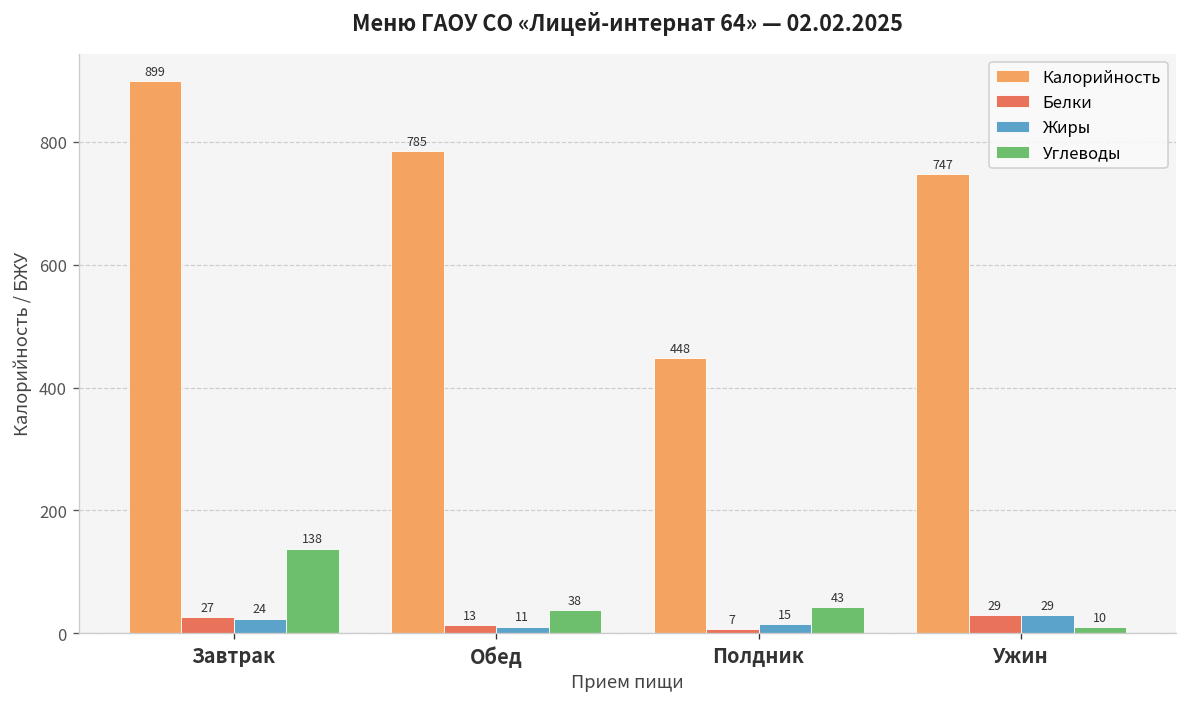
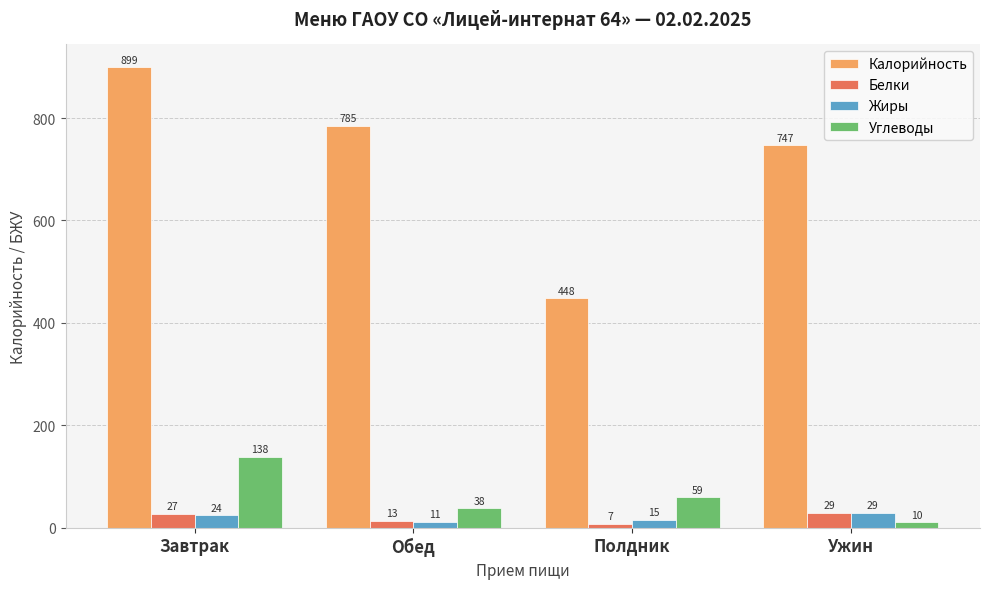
  {
    "Жиры": {
      "Завтрак": 24,
      "Обед": 11,
      "Полдник": 15,
      "Ужин": 29
    },
    "Углеводы": {
      "Завтрак": 138,
      "Обед": 38,
-     "Полдник": 43,
+     "Полдник": 59,
      "Ужин": 10
    }
  }
